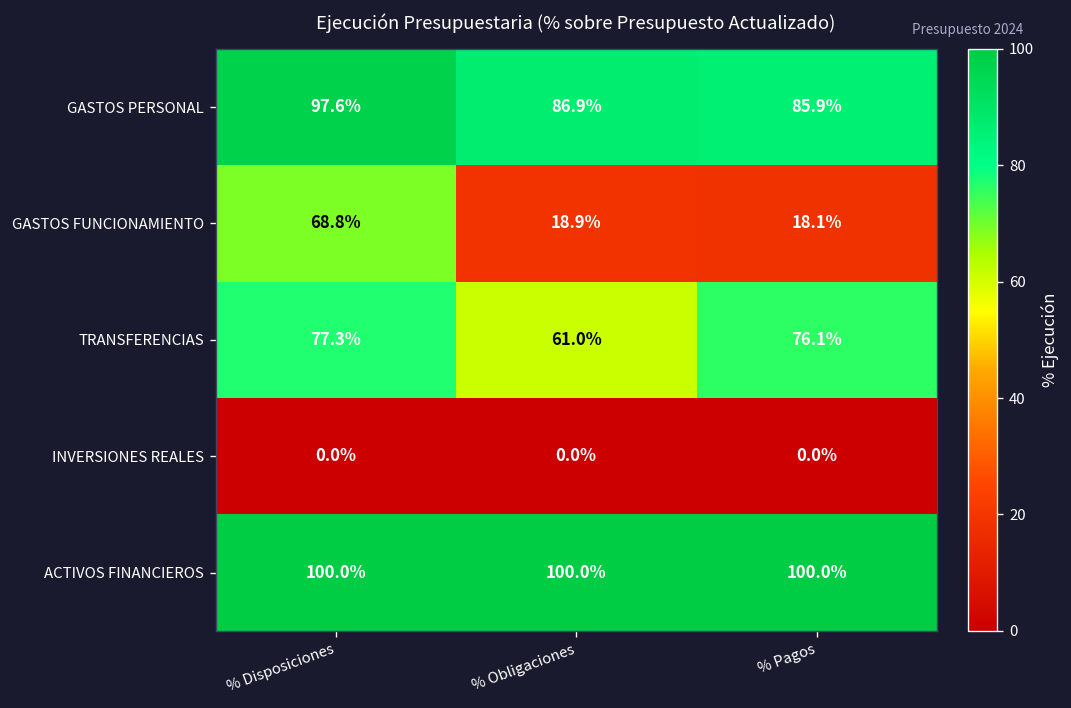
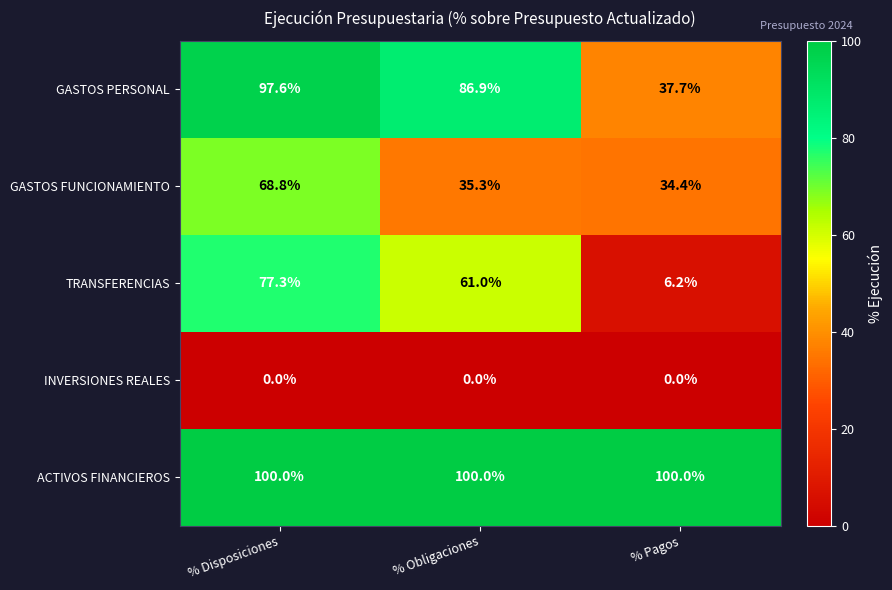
  {
    "GASTOS PERSONAL": {
      "% Disposiciones": "97.6%",
      "% Obligaciones": "86.9%",
-     "% Pagos": "85.9%"
+     "% Pagos": "37.7%"
    },
    "GASTOS FUNCIONAMIENTO": {
      "% Disposiciones": "68.8%",
-     "% Obligaciones": "18.9%",
-     "% Pagos": "18.1%"
+     "% Obligaciones": "35.3%",
+     "% Pagos": "34.4%"
    },
    "TRANSFERENCIAS": {
      "% Disposiciones": "77.3%",
      "% Obligaciones": "61.0%",
-     "% Pagos": "76.1%"
+     "% Pagos": "6.2%"
    },
    "INVERSIONES REALES": {
      "% Disposiciones": "0.0%",
      "% Obligaciones": "0.0%",
      "% Pagos": "0.0%"
    },
    "ACTIVOS FINANCIEROS": {
      "% Disposiciones": "100.0%",
      "% Obligaciones": "100.0%",
      "% Pagos": "100.0%"
    }
  }
